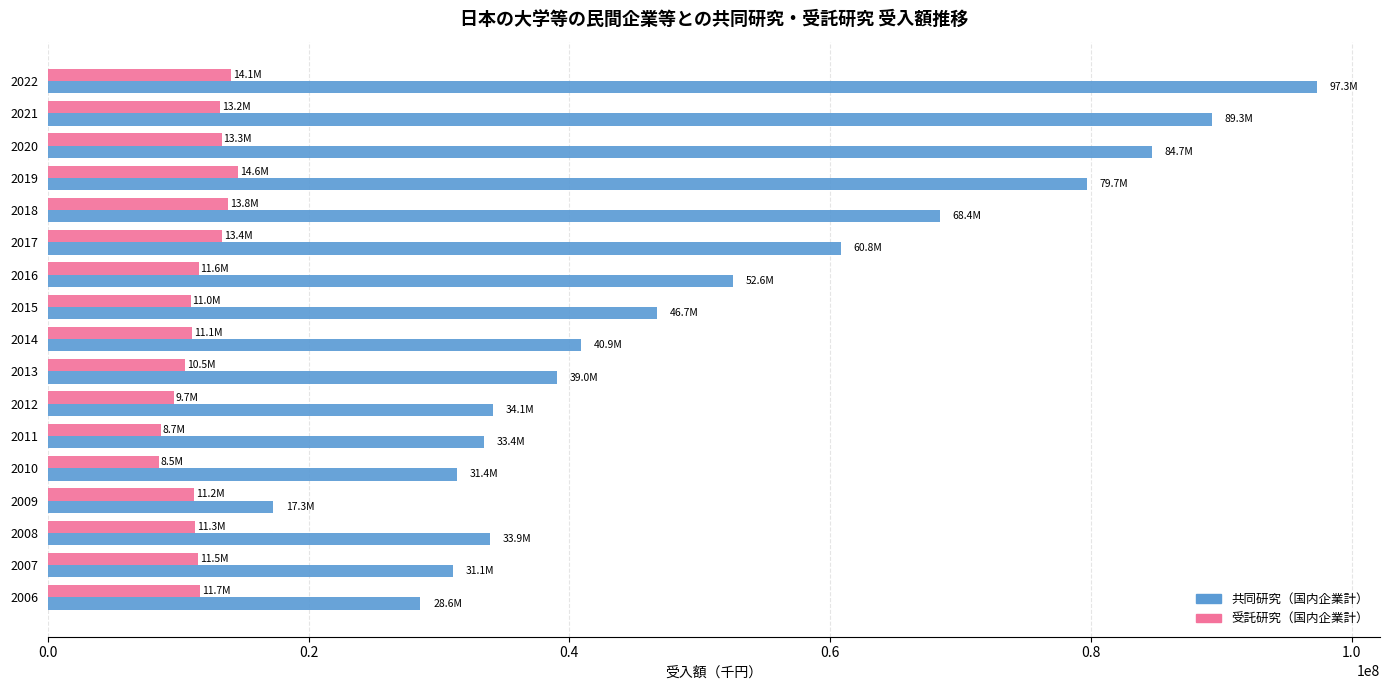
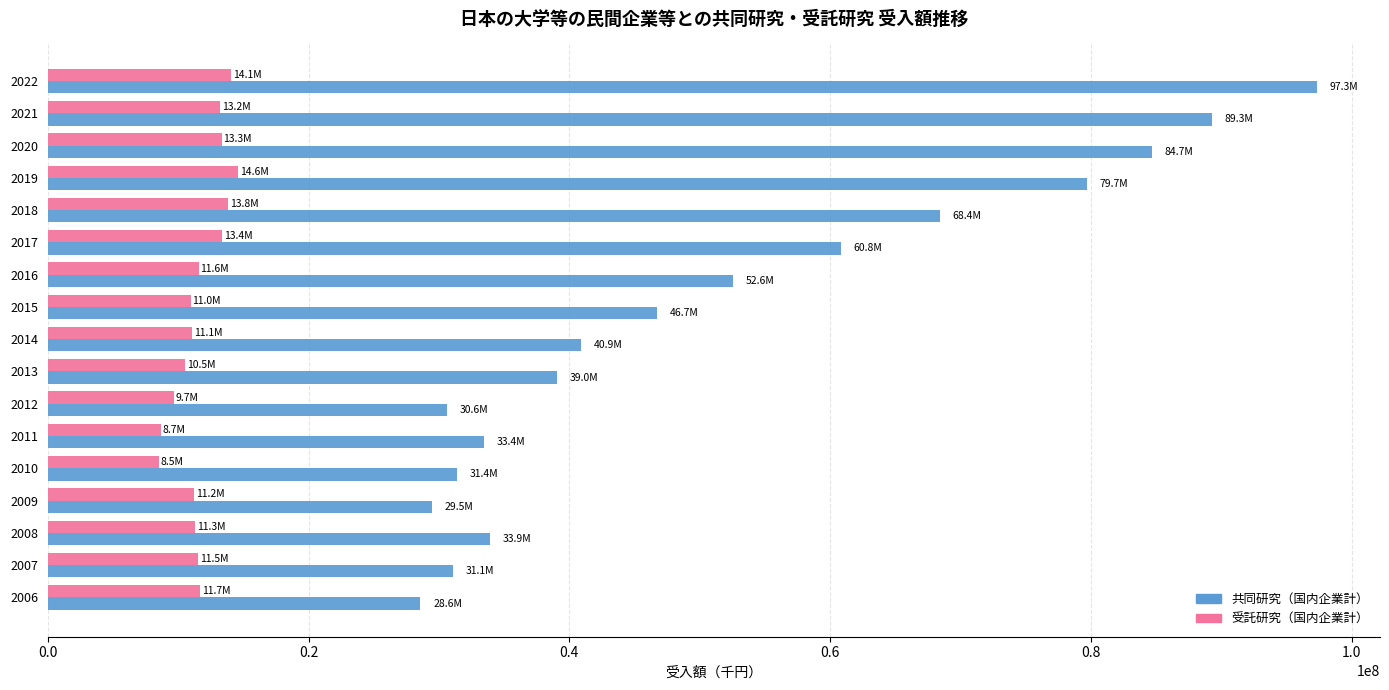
  {
    "共同研究（国内企業計）": {
      "2022": "97.3M",
      "2021": "89.3M",
      "2020": "84.7M",
      "2019": "79.7M",
      "2018": "68.4M",
      "2017": "60.8M",
      "2016": "52.6M",
      "2015": "46.7M",
      "2014": "40.9M",
      "2013": "39.0M",
-     "2012": "34.1M",
+     "2012": "30.6M",
      "2011": "33.4M",
      "2010": "31.4M",
-     "2009": "17.3M",
+     "2009": "29.5M",
      "2008": "33.9M",
      "2007": "31.1M",
      "2006": "28.6M"
    },
    "受託研究（国内企業計）": {
      "2022": "14.1M",
      "2021": "13.2M",
      "2020": "13.3M",
      "2019": "14.6M",
      "2018": "13.8M",
      "2017": "13.4M",
      "2016": "11.6M",
      "2015": "11.0M",
      "2014": "11.1M",
      "2013": "10.5M",
      "2012": "9.7M",
      "2011": "8.7M",
      "2010": "8.5M",
      "2009": "11.2M",
      "2008": "11.3M",
      "2007": "11.5M",
      "2006": "11.7M"
    }
  }
